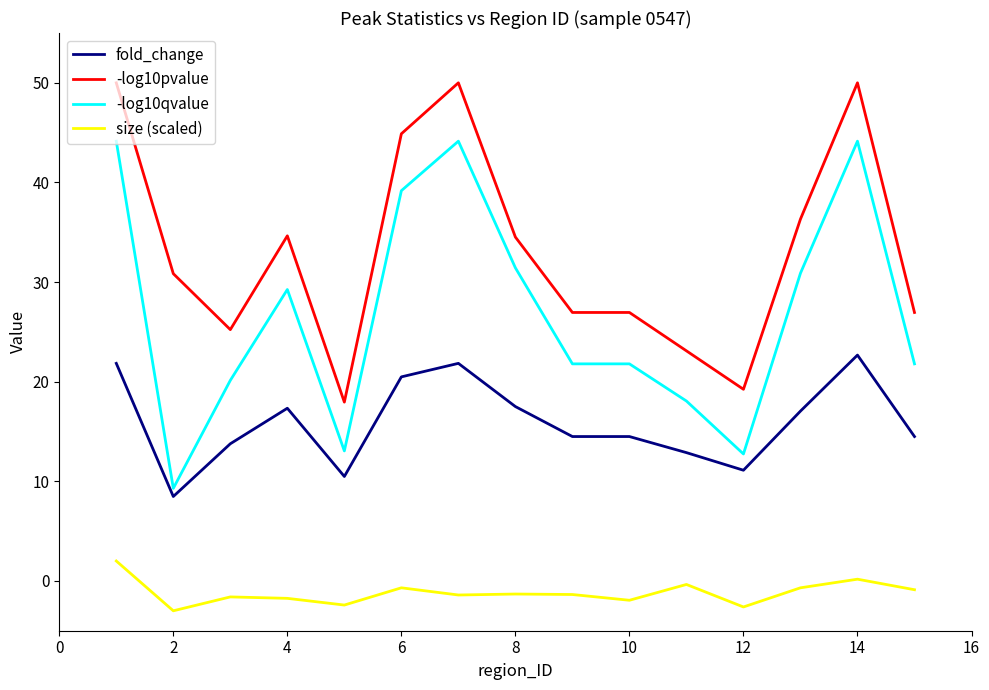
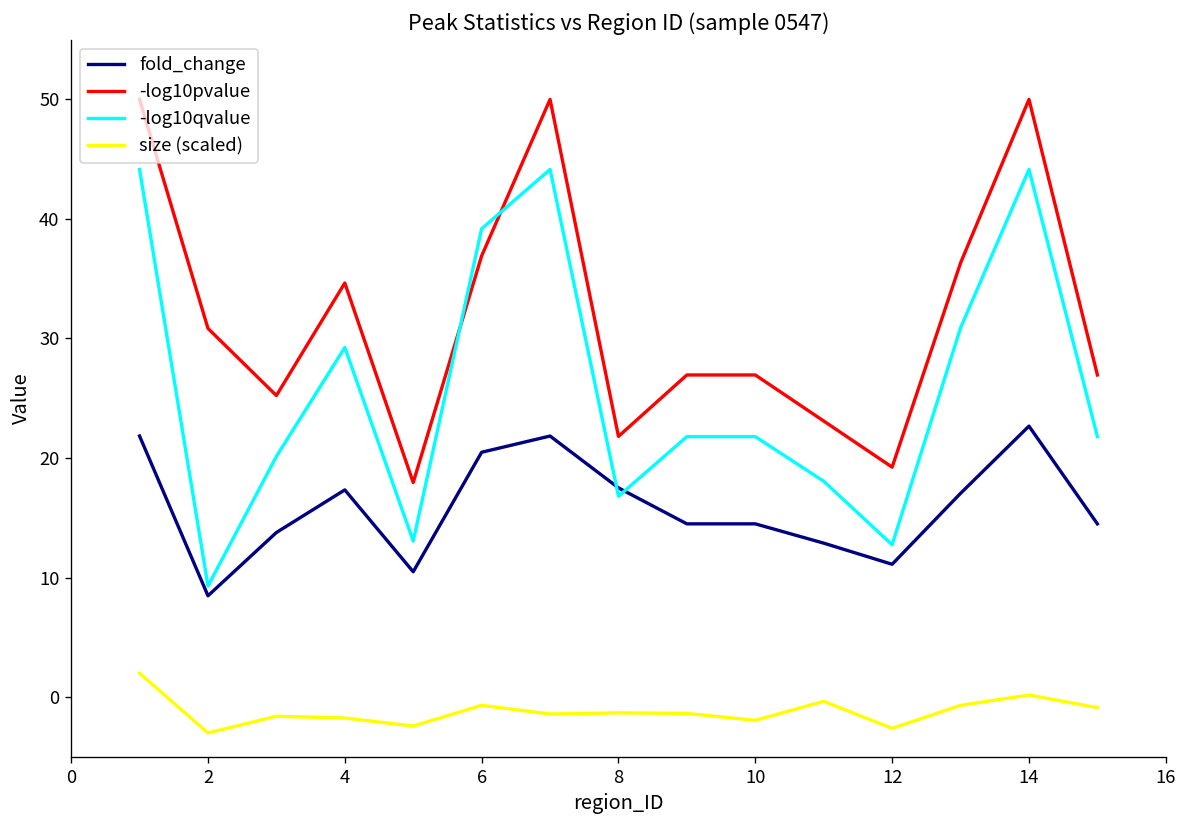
  {
    "fold_change": {
      "2": 8,
      "4": 17,
      "6": 20,
      "8": 18,
      "10": 14,
      "12": 11,
      "14": 23
    },
    "-log10pvalue": {
      "2": 31,
      "4": 35,
-     "6": 45,
-     "8": 35,
+     "6": 37,
+     "8": 22,
      "10": 27,
      "12": 19,
      "14": 50
    },
    "-log10qvalue": {
      "2": 9,
      "4": 29,
      "6": 39,
-     "8": 31,
+     "8": 17,
      "10": 22,
      "12": 13,
      "14": 44
    },
    "size (scaled)": {
      "2": -3,
      "4": -2,
      "6": -1,
      "8": -1,
      "10": -2,
      "12": -3,
      "14": 0
    }
  }
